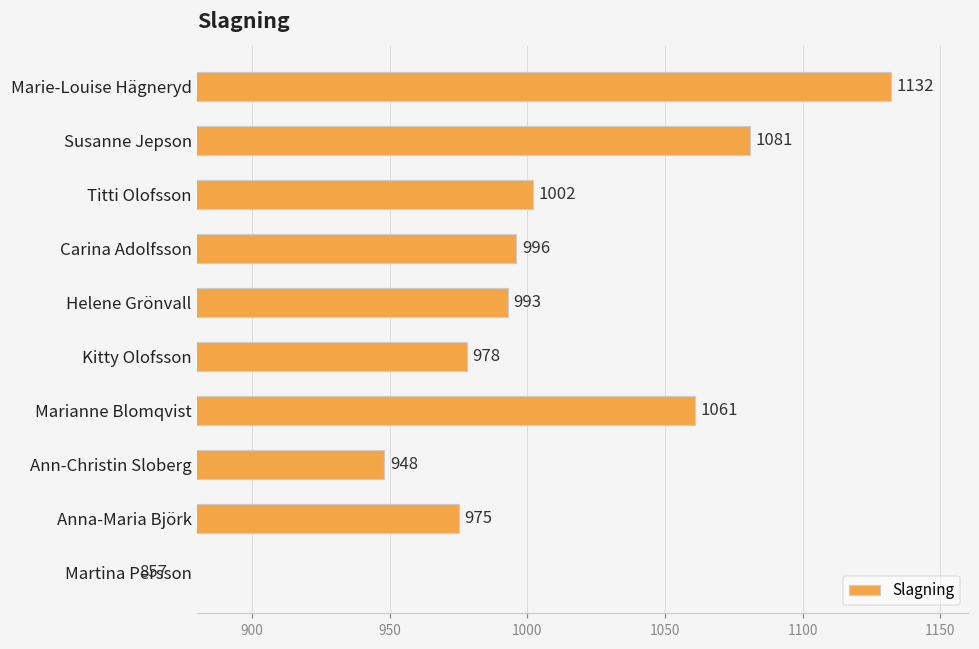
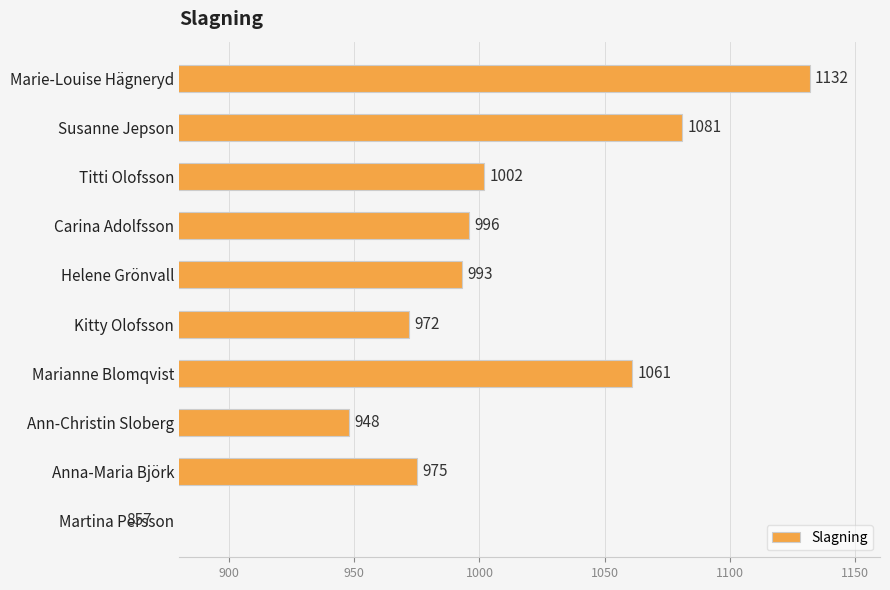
  {
    "Marie-Louise Hägneryd": 1132,
    "Susanne Jepson": 1081,
    "Titti Olofsson": 1002,
    "Carina Adolfsson": 996,
    "Helene Grönvall": 993,
-   "Kitty Olofsson": 978,
+   "Kitty Olofsson": 972,
    "Marianne Blomqvist": 1061,
    "Ann-Christin Sloberg": 948,
    "Anna-Maria Björk": 975
  }
